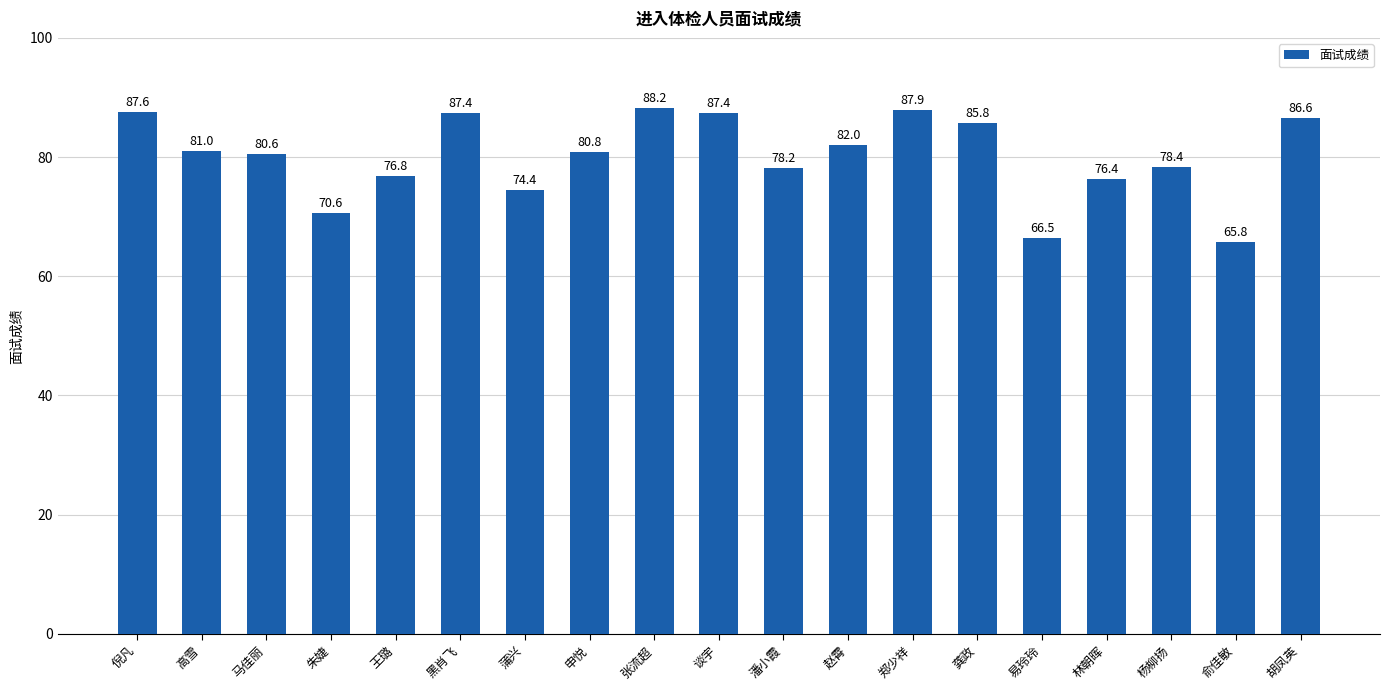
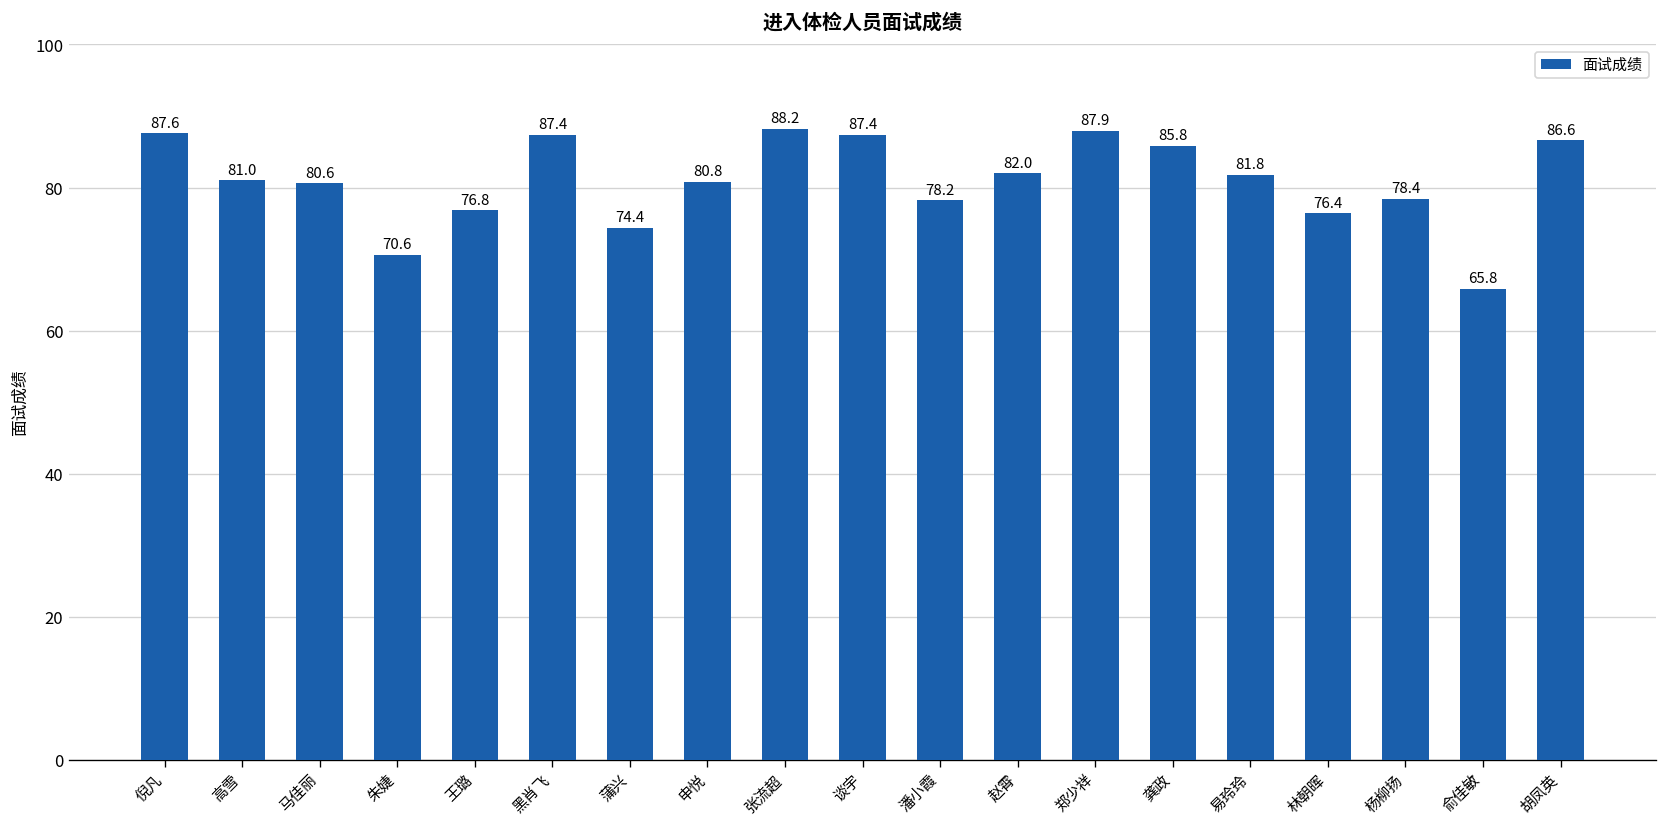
  {
    "倪凡": 87.6,
    "高雪": 81.0,
    "马佳丽": 80.6,
    "朱婕": 70.6,
    "王璐": 76.8,
    "黑肖飞": 87.4,
    "蒲兴": 74.4,
    "申悦": 80.8,
    "张流超": 88.2,
    "谈宇": 87.4,
    "潘小霞": 78.2,
    "赵霄": 82.0,
    "郑少祥": 87.9,
    "龚政": 85.8,
-   "易玲玲": 66.5,
+   "易玲玲": 81.8,
    "林朝晖": 76.4,
    "杨柳扬": 78.4,
    "俞佳敏": 65.8,
    "胡凤英": 86.6
  }
